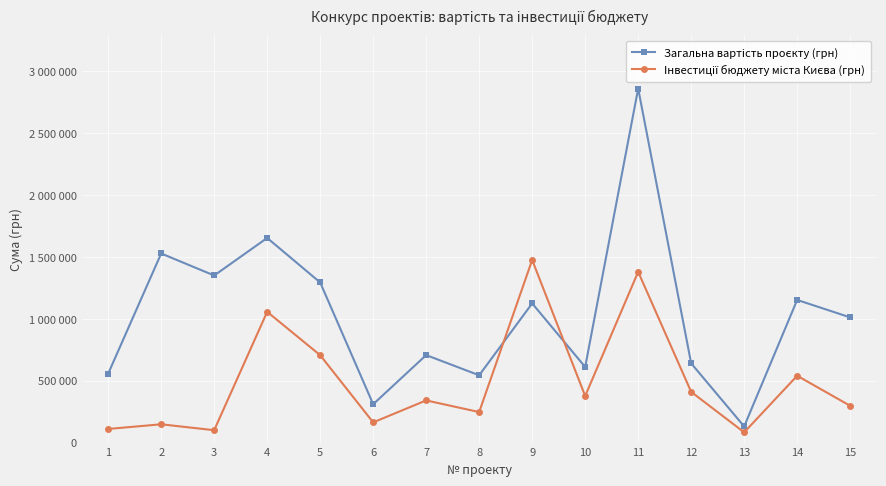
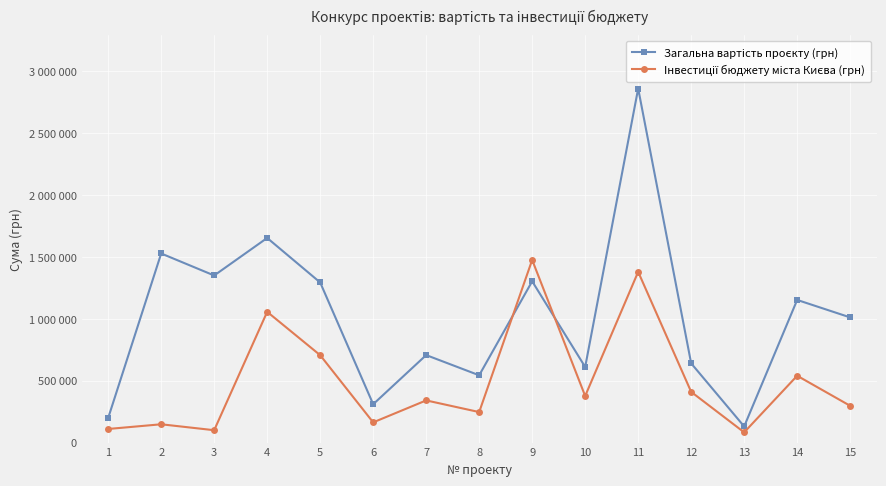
  {
    "Загальна вартість проєкту (грн)": {
-     "1": 560000,
+     "1": 200000,
      "2": 1530000,
      "3": 1350000,
      "4": 1650000,
      "5": 1290000,
      "6": 310000,
      "7": 710000,
      "8": 540000,
-     "9": 1130000,
+     "9": 1300000,
      "10": 610000,
      "11": 2860000,
      "12": 640000,
      "13": 130000,
      "14": 1150000,
      "15": 1010000
    },
    "Інвестиції бюджету міста Києва (грн)": {
      "1": 110000,
      "2": 150000,
      "3": 100000,
      "4": 1060000,
      "5": 710000,
      "6": 160000,
      "7": 340000,
      "8": 250000,
      "9": 1480000,
      "10": 380000,
      "11": 1380000,
      "12": 410000,
      "13": 80000,
      "14": 540000,
      "15": 300000
    }
  }
